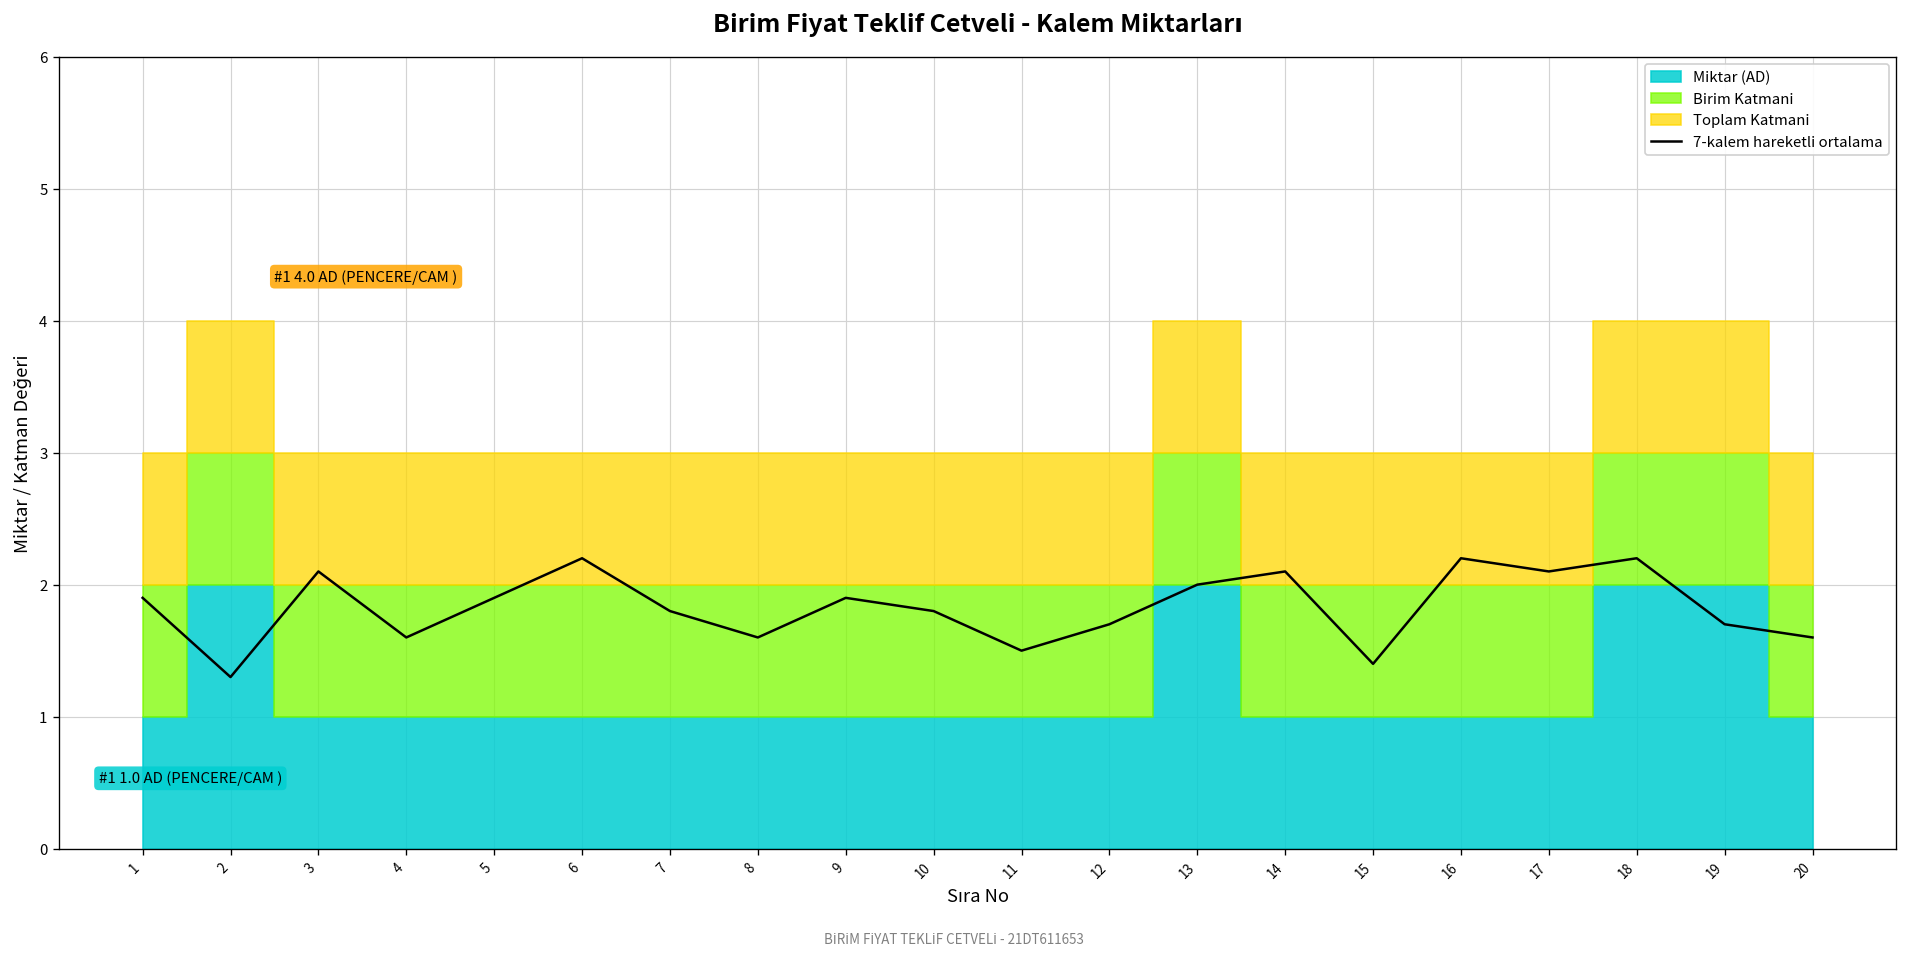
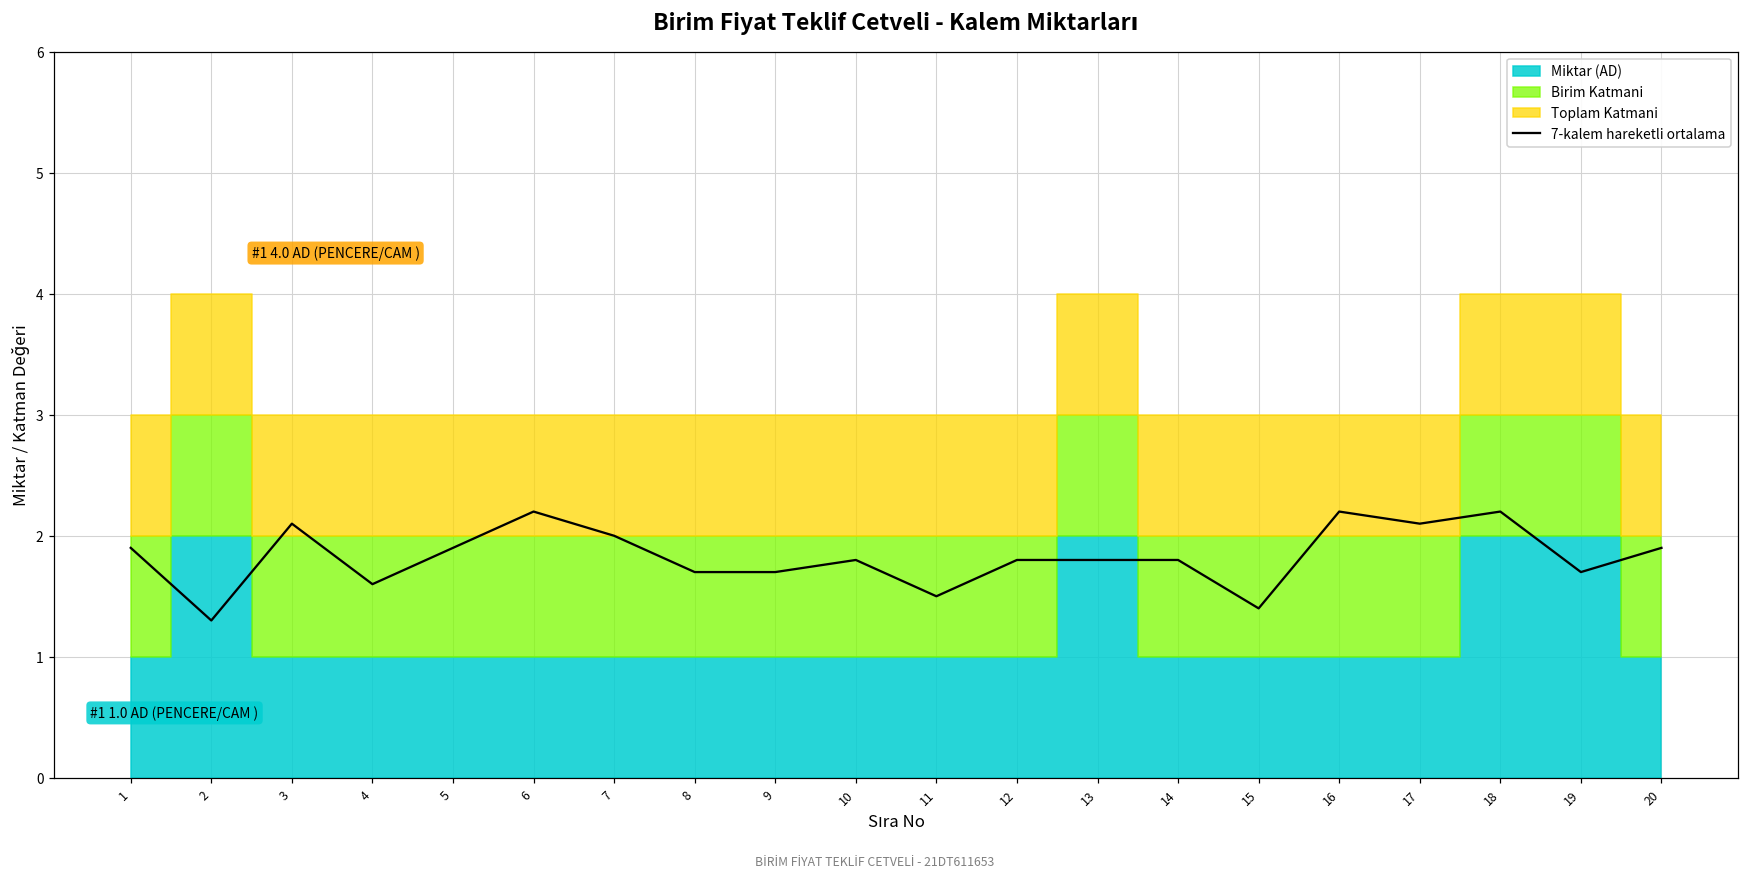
  {
    "7-kalem hareketli ortalama": {
      "1": 1.9,
      "2": 1.3,
      "3": 2.1,
      "4": 1.6,
      "5": 1.9,
      "6": 2.2,
-     "7": 1.8,
-     "8": 1.6,
-     "9": 1.9,
+     "7": 2.0,
+     "8": 1.7,
+     "9": 1.7,
      "10": 1.8,
      "11": 1.5,
-     "12": 1.7,
-     "13": 2.0,
-     "14": 2.1,
+     "12": 1.8,
+     "13": 1.8,
+     "14": 1.8,
      "15": 1.4,
      "16": 2.2,
      "17": 2.1,
      "18": 2.2,
      "19": 1.7,
-     "20": 1.6
+     "20": 1.9
    }
  }
